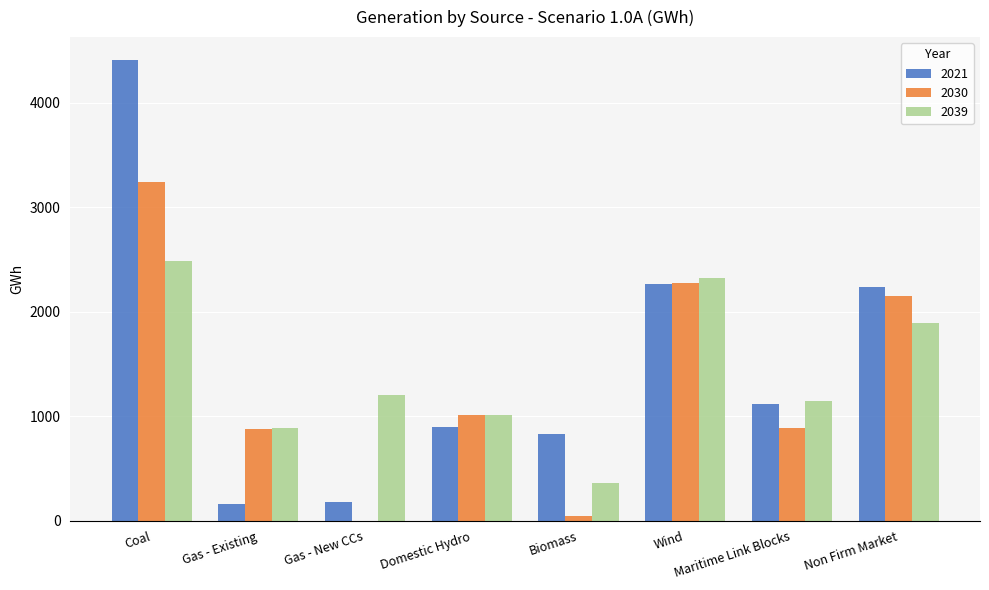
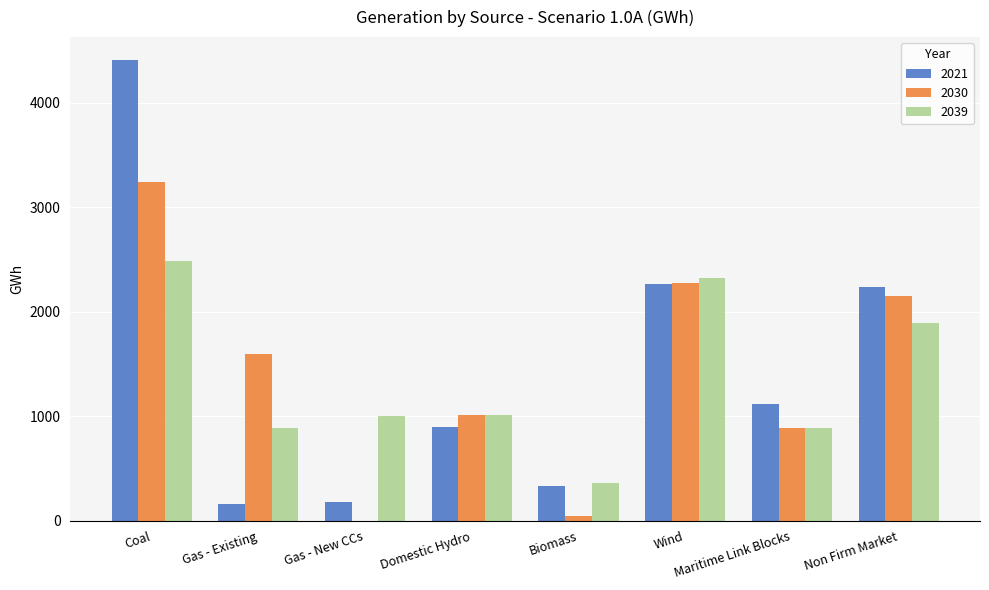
  {
    "2021": {
      "Coal": 4410,
      "Gas - Existing": 160,
      "Gas - New CCs": 180,
      "Domestic Hydro": 890,
-     "Biomass": 830,
+     "Biomass": 330,
      "Wind": 2260,
      "Maritime Link Blocks": 1110,
      "Non Firm Market": 2240
    },
    "2030": {
      "Coal": 3240,
-     "Gas - Existing": 880,
+     "Gas - Existing": 1600,
      "Gas - New CCs": 0,
      "Domestic Hydro": 1010,
      "Biomass": 50,
      "Wind": 2280,
      "Maritime Link Blocks": 890,
      "Non Firm Market": 2150
    },
    "2039": {
      "Coal": 2480,
      "Gas - Existing": 880,
-     "Gas - New CCs": 1200,
+     "Gas - New CCs": 1000,
      "Domestic Hydro": 1010,
      "Biomass": 360,
      "Wind": 2320,
-     "Maritime Link Blocks": 1150,
+     "Maritime Link Blocks": 880,
      "Non Firm Market": 1890
    }
  }
